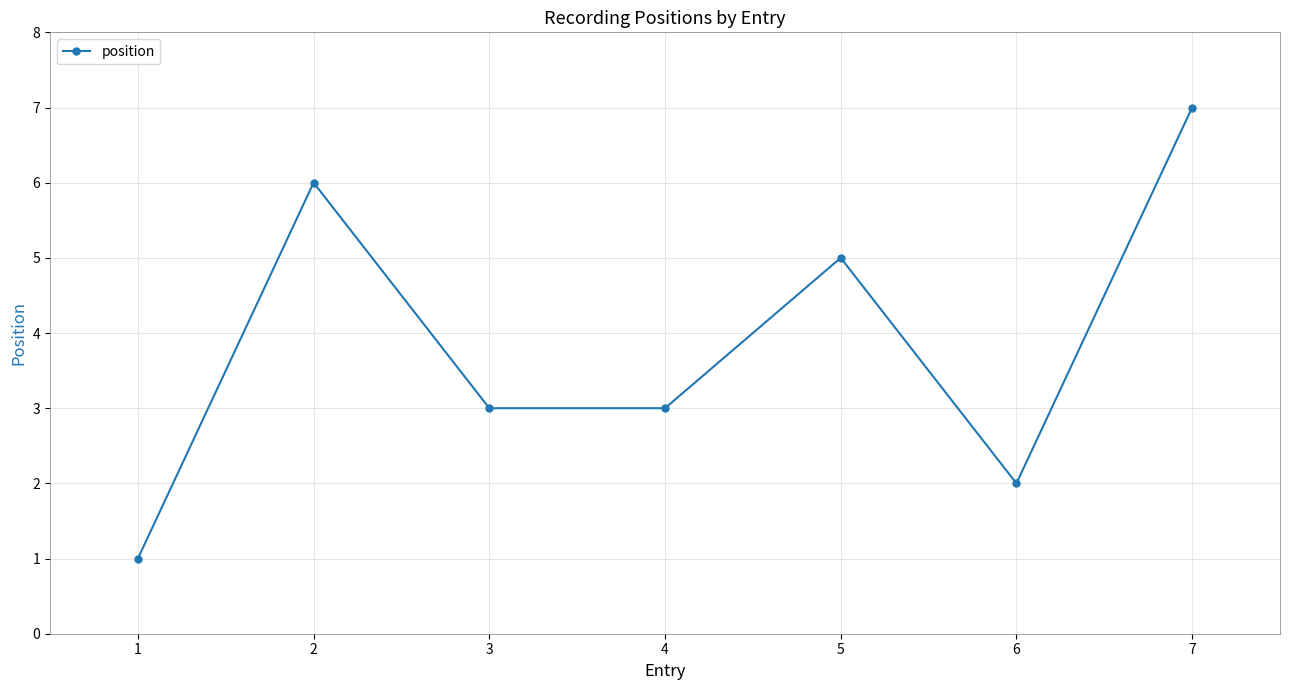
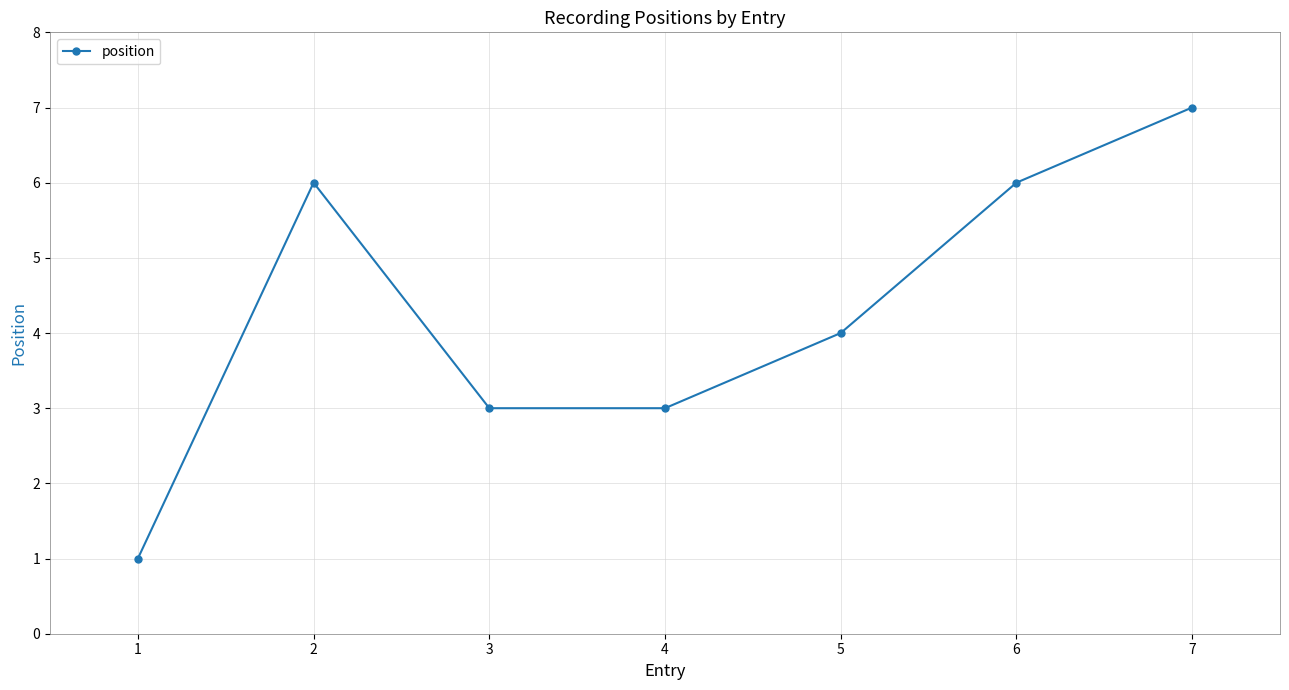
  {
    "1": 1,
    "2": 6,
    "3": 3,
    "4": 3,
-   "5": 5,
-   "6": 2,
+   "5": 4,
+   "6": 6,
    "7": 7
  }
